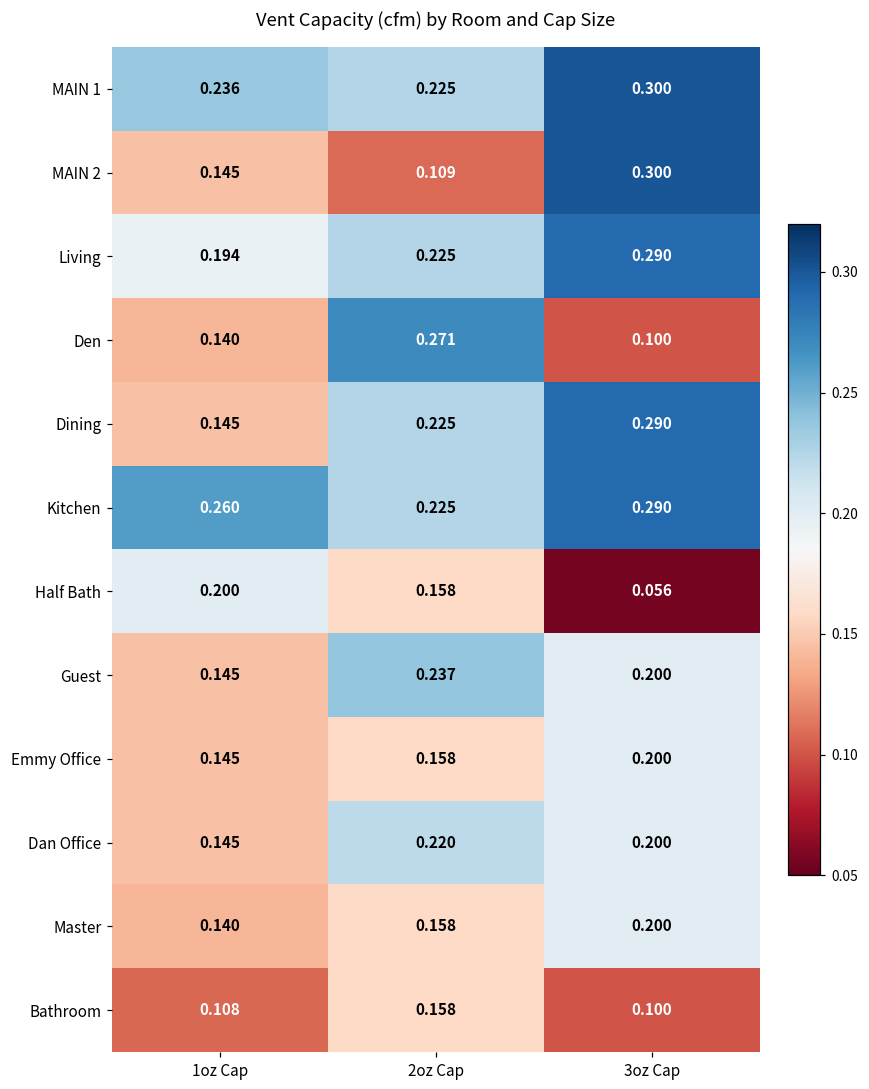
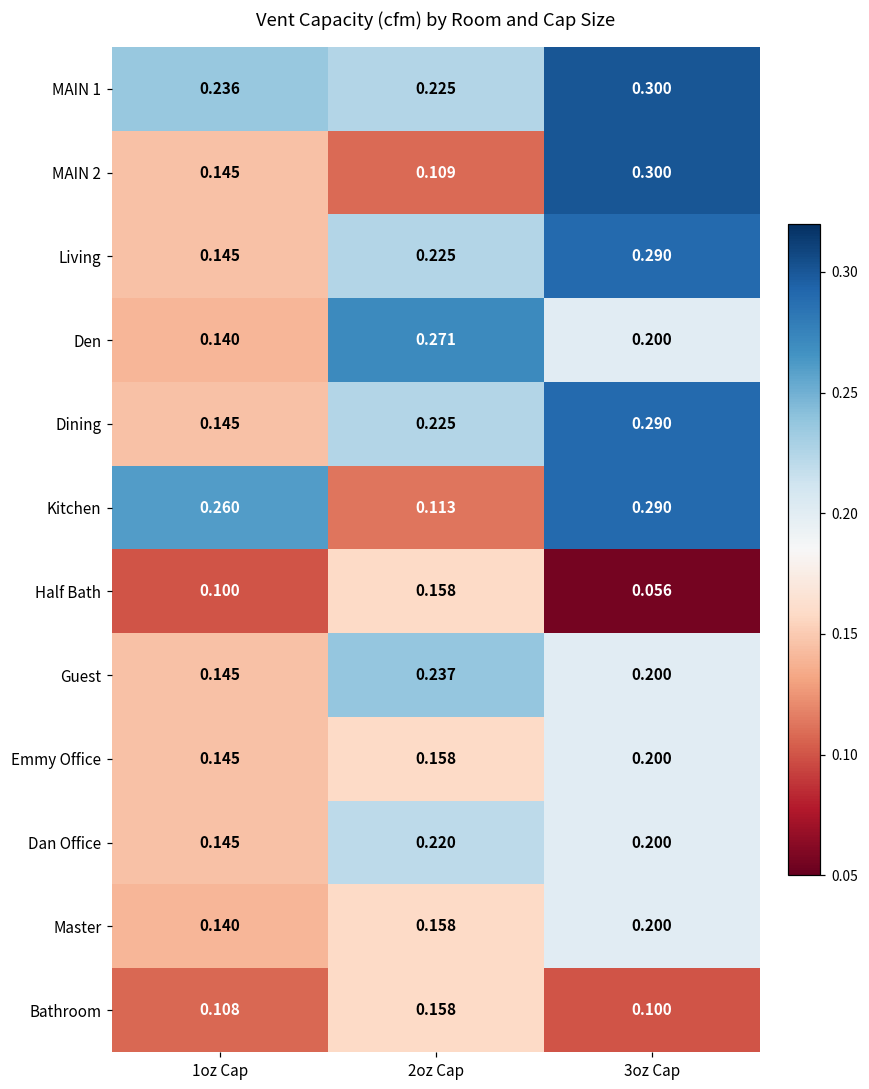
  {
    "MAIN 1": {
      "1oz Cap": 0.236,
      "2oz Cap": 0.225,
      "3oz Cap": 0.300
    },
    "MAIN 2": {
      "1oz Cap": 0.145,
      "2oz Cap": 0.109,
      "3oz Cap": 0.300
    },
    "Living": {
-     "1oz Cap": 0.194,
+     "1oz Cap": 0.145,
      "2oz Cap": 0.225,
      "3oz Cap": 0.290
    },
    "Den": {
      "1oz Cap": 0.140,
      "2oz Cap": 0.271,
-     "3oz Cap": 0.100
+     "3oz Cap": 0.200
    },
    "Dining": {
      "1oz Cap": 0.145,
      "2oz Cap": 0.225,
      "3oz Cap": 0.290
    },
    "Kitchen": {
      "1oz Cap": 0.260,
-     "2oz Cap": 0.225,
+     "2oz Cap": 0.113,
      "3oz Cap": 0.290
    },
    "Half Bath": {
-     "1oz Cap": 0.200,
+     "1oz Cap": 0.100,
      "2oz Cap": 0.158,
      "3oz Cap": 0.056
    },
    "Guest": {
      "1oz Cap": 0.145,
      "2oz Cap": 0.237,
      "3oz Cap": 0.200
    },
    "Emmy Office": {
      "1oz Cap": 0.145,
      "2oz Cap": 0.158,
      "3oz Cap": 0.200
    },
    "Dan Office": {
      "1oz Cap": 0.145,
      "2oz Cap": 0.220,
      "3oz Cap": 0.200
    },
    "Master": {
      "1oz Cap": 0.140,
      "2oz Cap": 0.158,
      "3oz Cap": 0.200
    },
    "Bathroom": {
      "1oz Cap": 0.108,
      "2oz Cap": 0.158,
      "3oz Cap": 0.100
    }
  }
